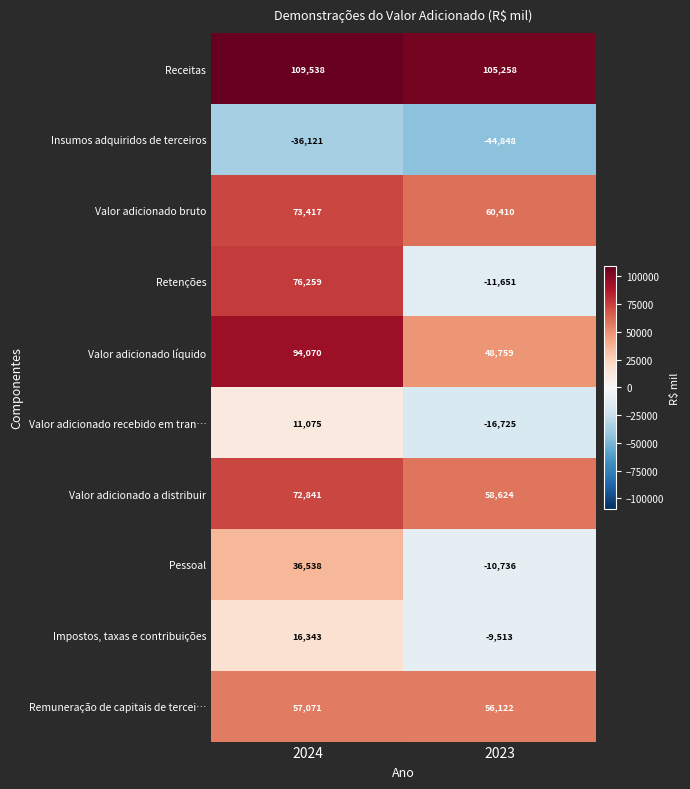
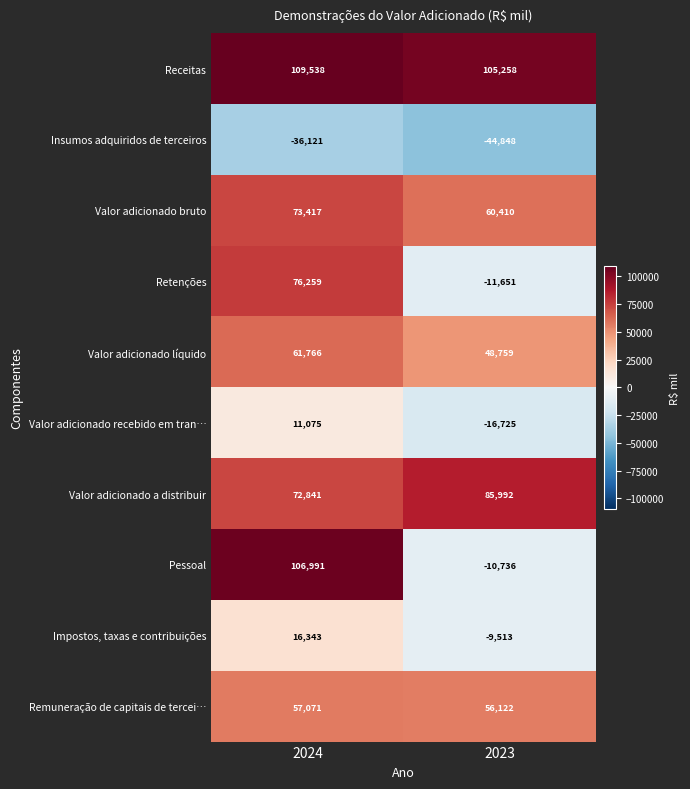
  {
    "Receitas": {
      "2024": "109,538",
      "2023": "105,258"
    },
    "Insumos adquiridos de terceiros": {
      "2024": "-36,121",
      "2023": "-44,848"
    },
    "Valor adicionado bruto": {
      "2024": "73,417",
      "2023": "60,410"
    },
    "Retenções": {
      "2024": "76,259",
      "2023": "-11,651"
    },
    "Valor adicionado líquido": {
-     "2024": "94,070",
+     "2024": "61,766",
      "2023": "48,759"
    },
    "Valor adicionado recebido em tran…": {
      "2024": "11,075",
      "2023": "-16,725"
    },
    "Valor adicionado a distribuir": {
      "2024": "72,841",
-     "2023": "58,624"
+     "2023": "85,992"
    },
    "Pessoal": {
-     "2024": "36,538",
+     "2024": "106,991",
      "2023": "-10,736"
    },
    "Impostos, taxas e contribuições": {
      "2024": "16,343",
      "2023": "-9,513"
    },
    "Remuneração de capitais de tercei…": {
      "2024": "57,071",
      "2023": "56,122"
    }
  }
